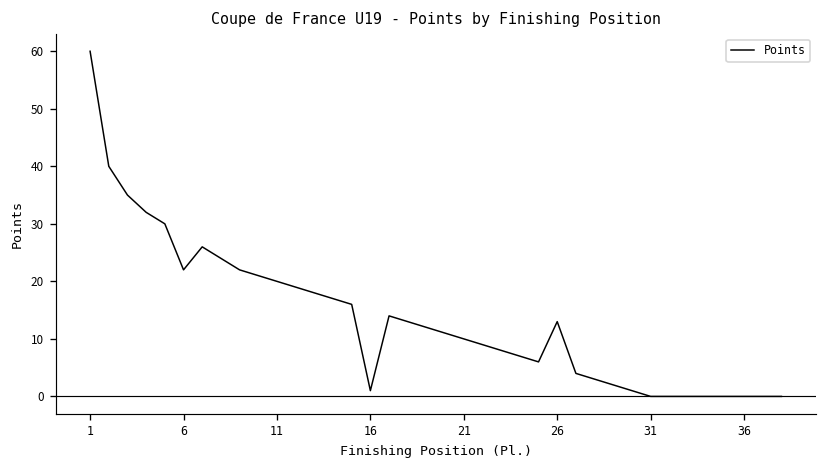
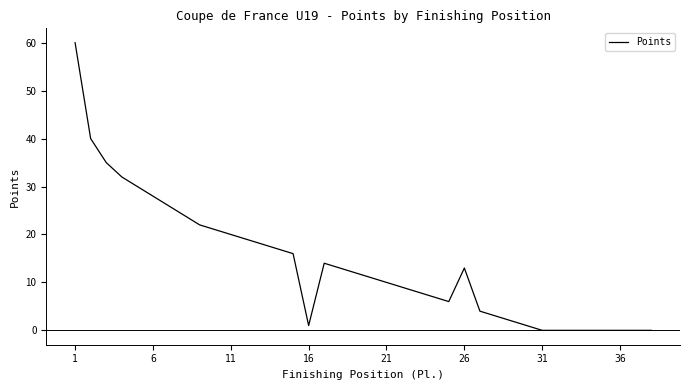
  {
    "1": 60,
-   "6": 22,
+   "6": 28,
    "11": 20,
    "16": 1,
    "21": 10,
    "26": 13,
    "31": 0,
    "36": 0
  }
